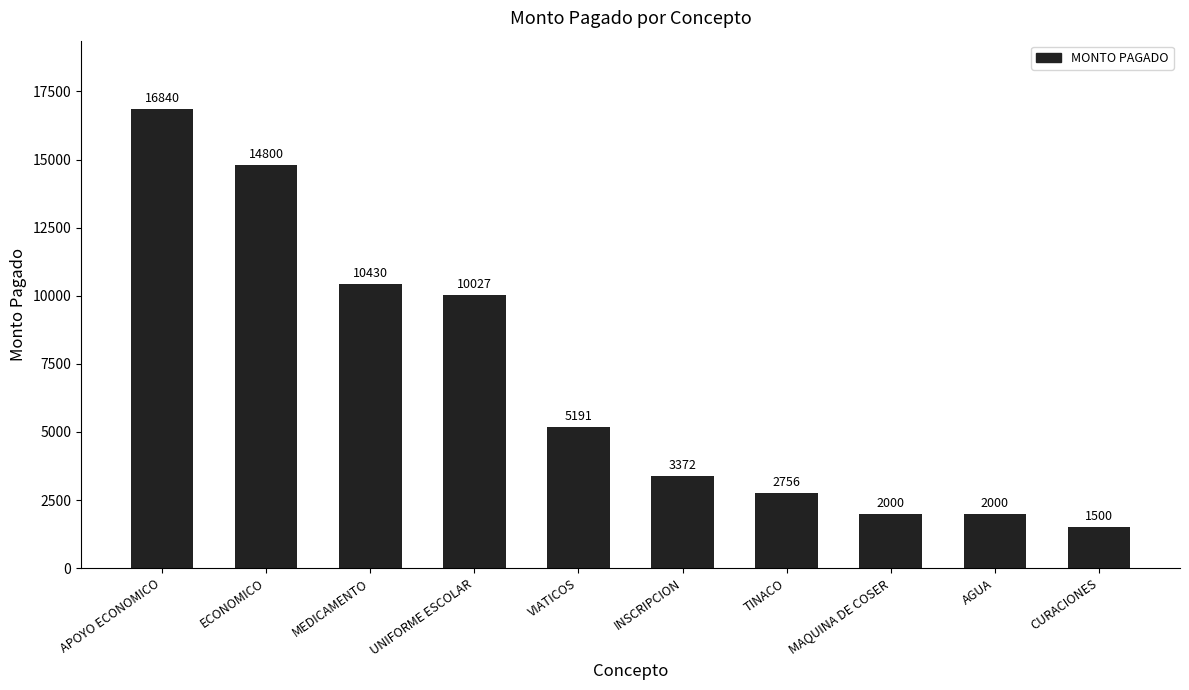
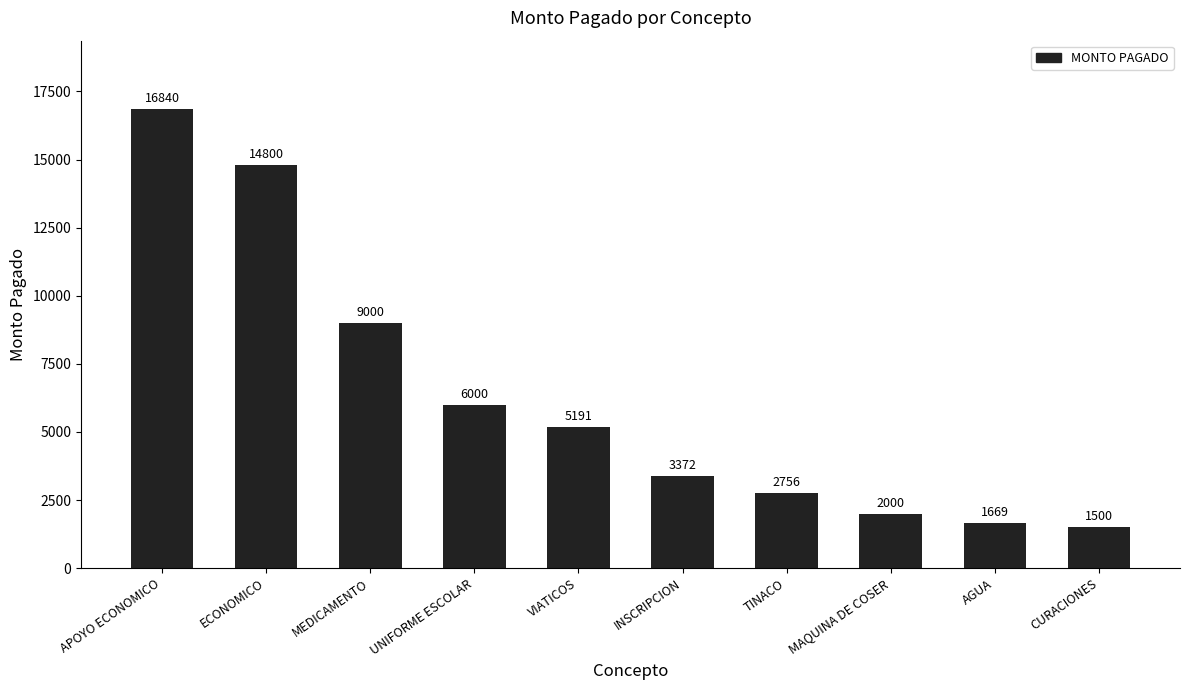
  {
    "APOYO ECONOMICO": 16840,
    "ECONOMICO": 14800,
-   "MEDICAMENTO": 10430,
-   "UNIFORME ESCOLAR": 10027,
+   "MEDICAMENTO": 9000,
+   "UNIFORME ESCOLAR": 6000,
    "VIATICOS": 5191,
    "INSCRIPCION": 3372,
    "TINACO": 2756,
    "MAQUINA DE COSER": 2000,
-   "AGUA": 2000,
+   "AGUA": 1669,
    "CURACIONES": 1500
  }
